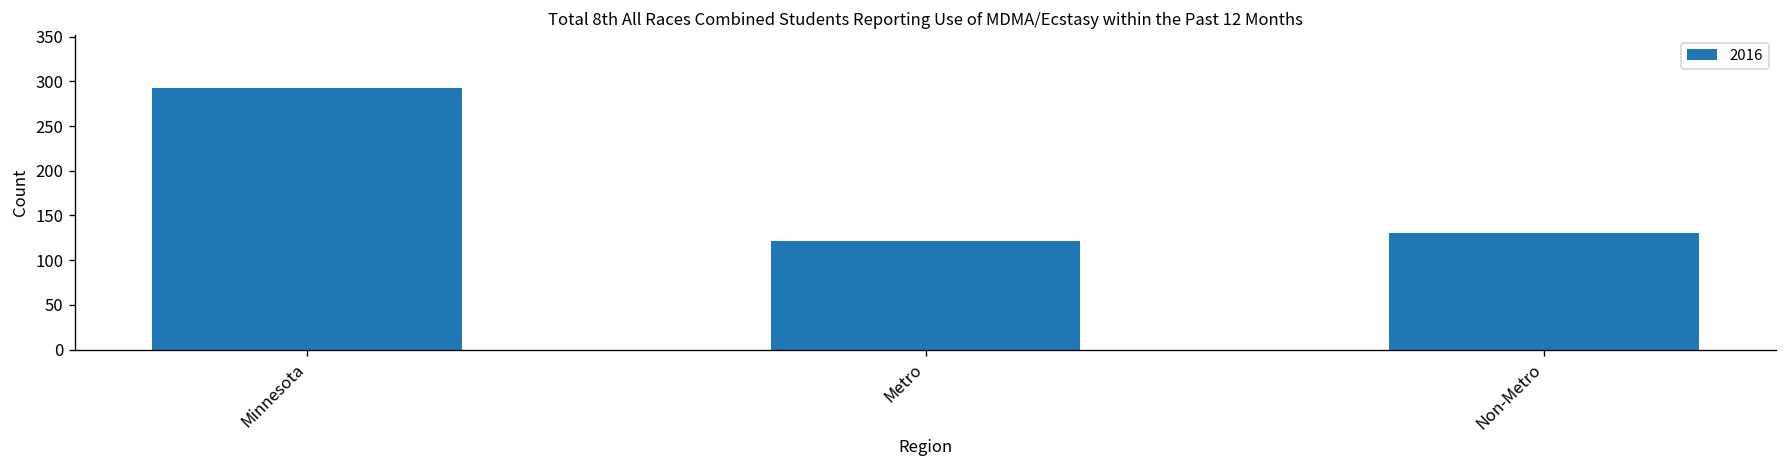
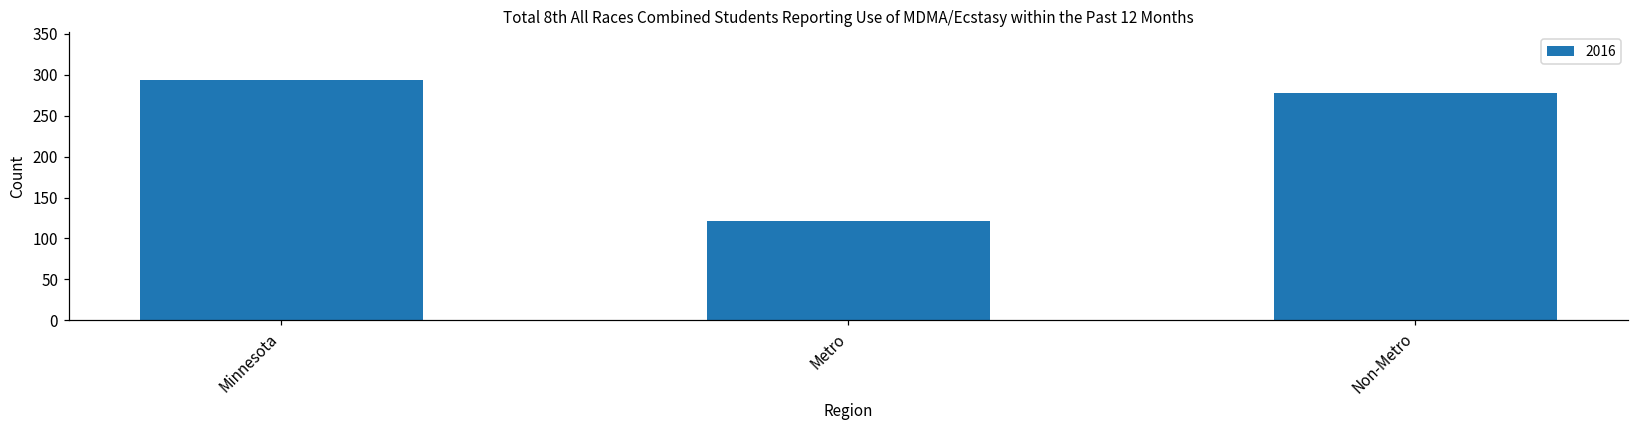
  {
    "Minnesota": 290,
    "Metro": 120,
-   "Non-Metro": 130
+   "Non-Metro": 280
  }
